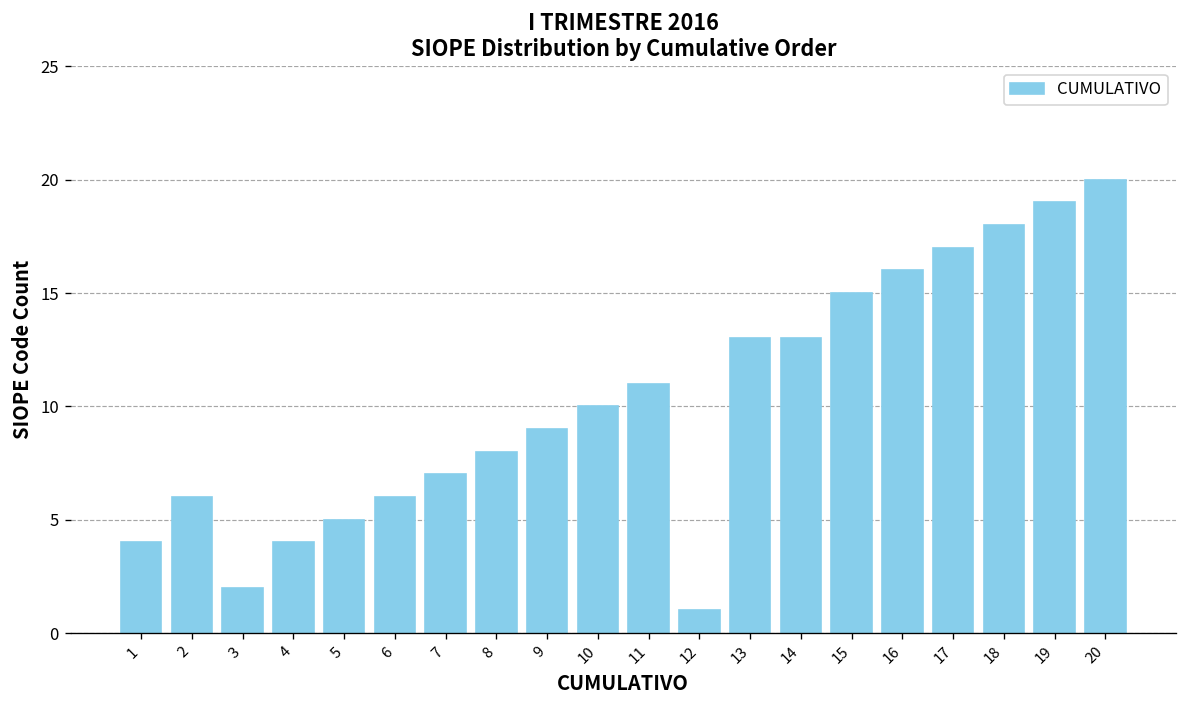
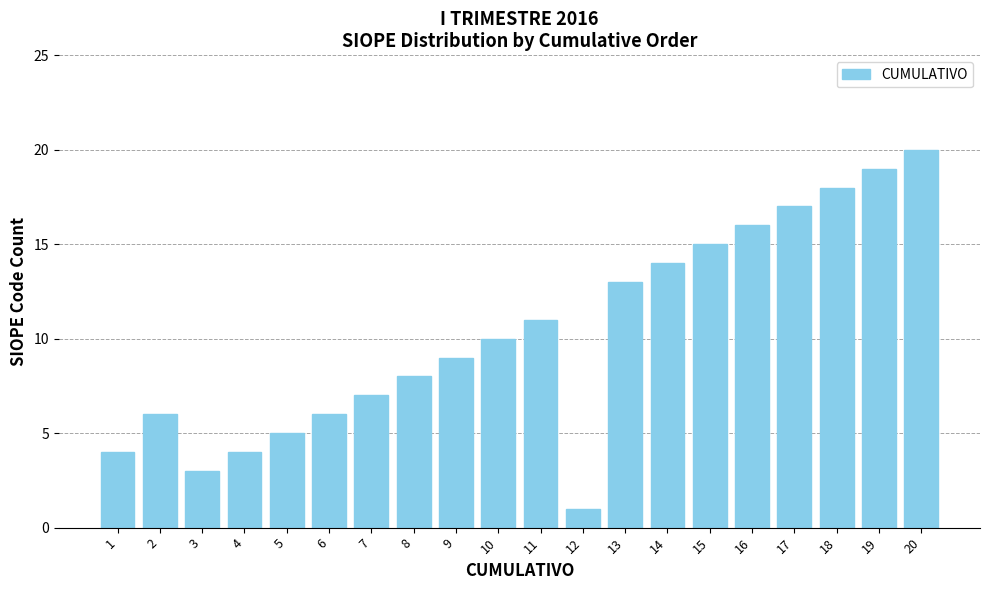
  {
    "1": 4,
    "2": 6,
-   "3": 2,
+   "3": 3,
    "4": 4,
    "5": 5,
    "6": 6,
    "7": 7,
    "8": 8,
    "9": 9,
    "10": 10,
    "11": 11,
    "12": 1,
    "13": 13,
-   "14": 13,
+   "14": 14,
    "15": 15,
    "16": 16,
    "17": 17,
    "18": 18,
    "19": 19,
    "20": 20
  }
